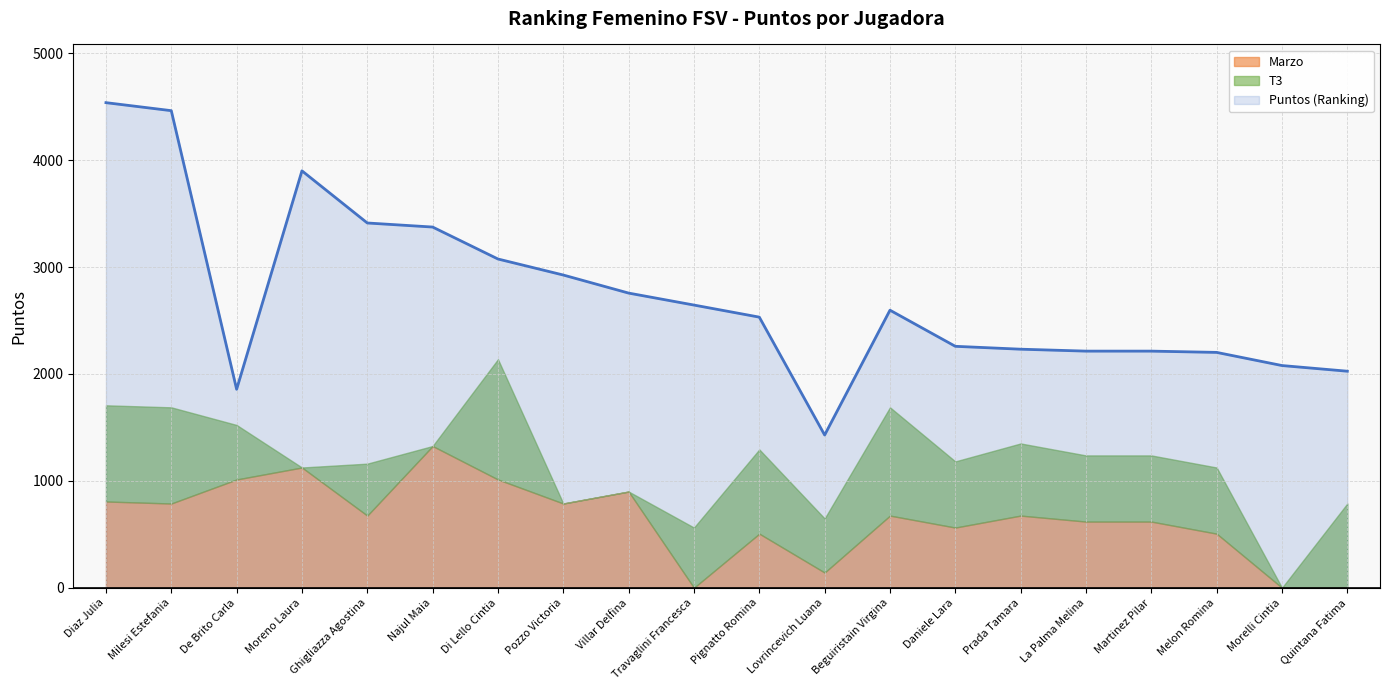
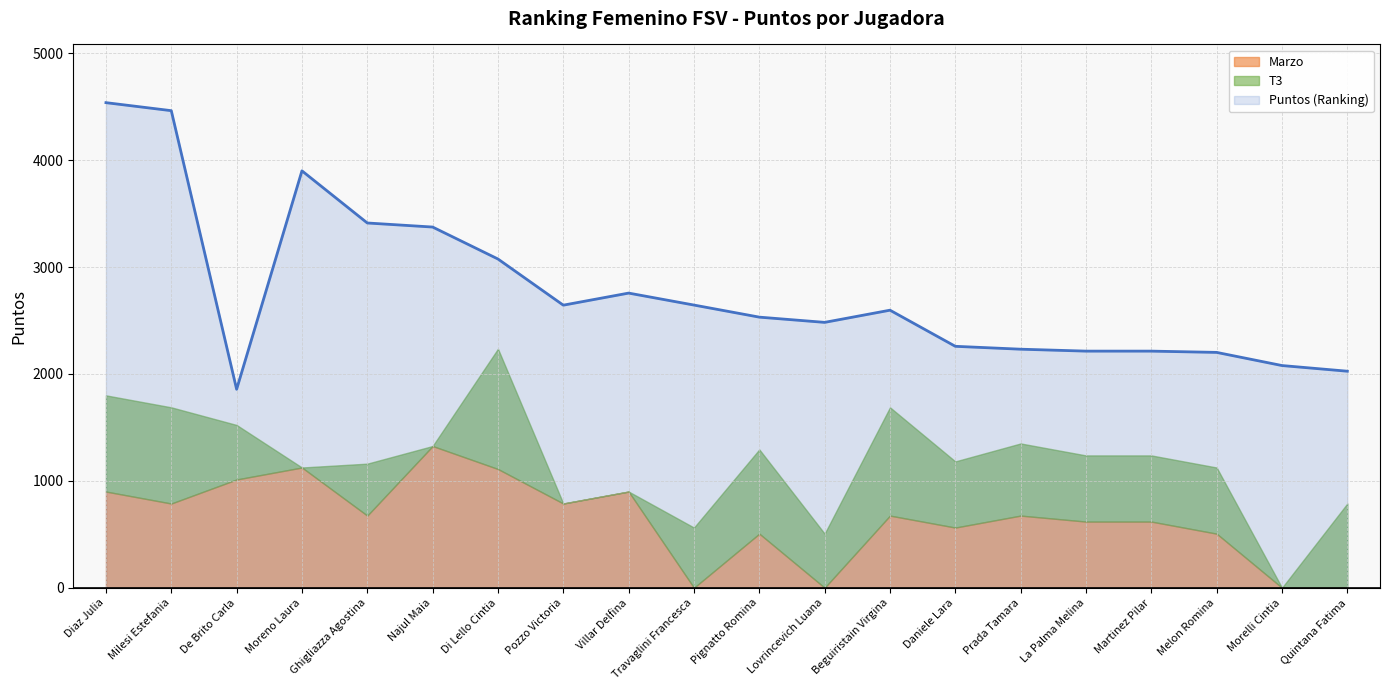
  {
    "Marzo": {
-     "Diaz Julia": 810,
+     "Diaz Julia": 900,
      "Milesi Estefania": 790,
      "De Brito Carla": 1010,
      "Ghigliazza Agostina": 680,
-     "Di Lello Cintia": 1010,
+     "Di Lello Cintia": 1110,
      "Travaglini Francesca": 0,
      "Pignatto Romina": 510,
-     "Lovrincevich Luana": 140,
+     "Lovrincevich Luana": 0,
      "Beguiristain Virgina": 680,
      "Daniele Lara": 560,
      "Prada Tamara": 680,
      "La Palma Melina": 620,
      "Martinez Pilar": 620,
      "Melon Romina": 510,
      "Quintana Fatima": 0
    },
    "T3": {
      "Diaz Julia": 900,
      "Milesi Estefania": 900,
      "De Brito Carla": 510,
      "Ghigliazza Agostina": 490,
      "Di Lello Cintia": 1130,
      "Travaglini Francesca": 560,
      "Pignatto Romina": 790,
      "Lovrincevich Luana": 510,
      "Beguiristain Virgina": 1010,
      "Daniele Lara": 620,
      "Prada Tamara": 680,
      "La Palma Melina": 620,
      "Martinez Pilar": 620,
      "Melon Romina": 620,
      "Quintana Fatima": 790
    },
    "Puntos (Ranking)": {
      "Diaz Julia": 4540,
      "Milesi Estefania": 4460,
      "De Brito Carla": 1860,
      "Moreno Laura": 3900,
      "Ghigliazza Agostina": 3410,
      "Najul Maia": 3380,
      "Di Lello Cintia": 3080,
-     "Pozzo Victoria": 2930,
+     "Pozzo Victoria": 2640,
      "Villar Delfina": 2760,
      "Travaglini Francesca": 2650,
      "Pignatto Romina": 2530,
-     "Lovrincevich Luana": 1430,
+     "Lovrincevich Luana": 2480,
      "Beguiristain Virgina": 2600,
      "Daniele Lara": 2260,
      "Prada Tamara": 2230,
      "La Palma Melina": 2210,
      "Martinez Pilar": 2210,
      "Melon Romina": 2200,
      "Morelli Cintia": 2080,
      "Quintana Fatima": 2030
    }
  }
